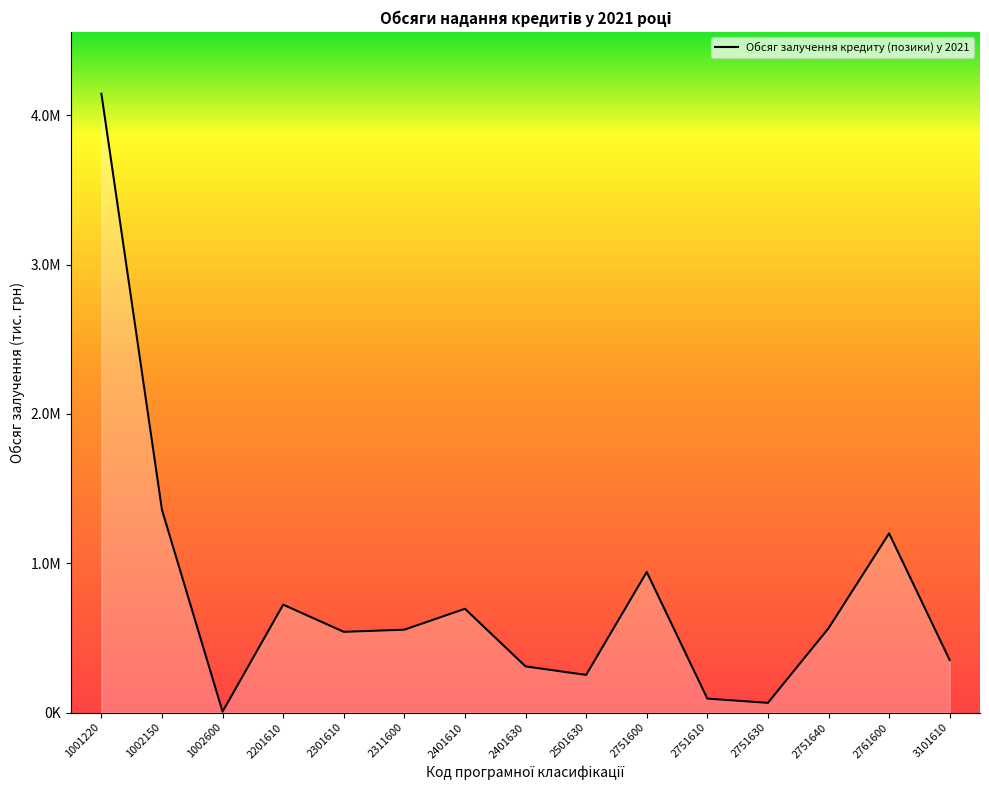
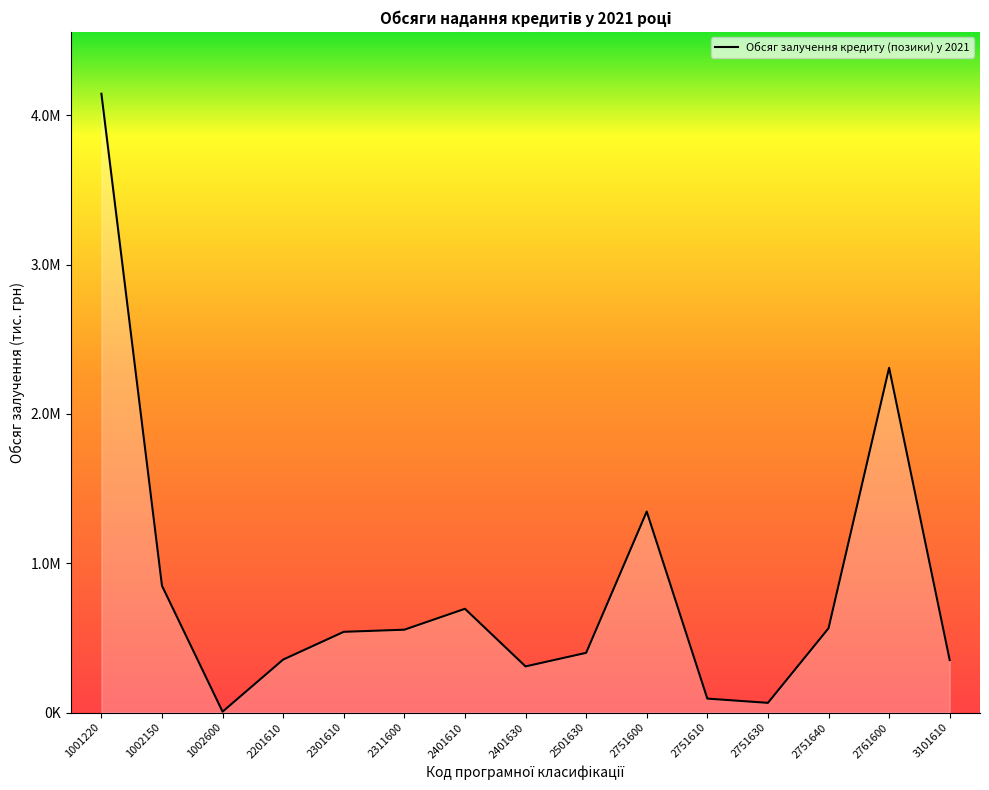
  {
    "1001220": 4140000,
-   "1002150": 1360000,
+   "1002150": 850000,
    "1002600": 10000,
-   "2201610": 720000,
+   "2201610": 360000,
    "2301610": 540000,
    "2311600": 560000,
    "2401610": 690000,
    "2401630": 310000,
-   "2501630": 250000,
-   "2751600": 940000,
+   "2501630": 400000,
+   "2751600": 1350000,
    "2751610": 90000,
    "2751630": 70000,
    "2751640": 560000,
-   "2761600": 1200000,
+   "2761600": 2310000,
    "3101610": 350000
  }
